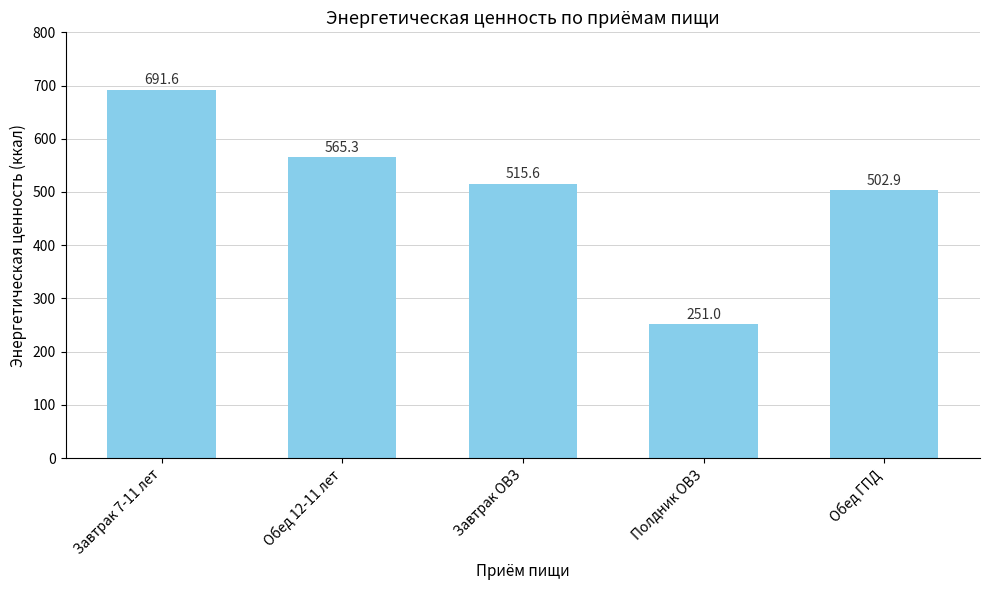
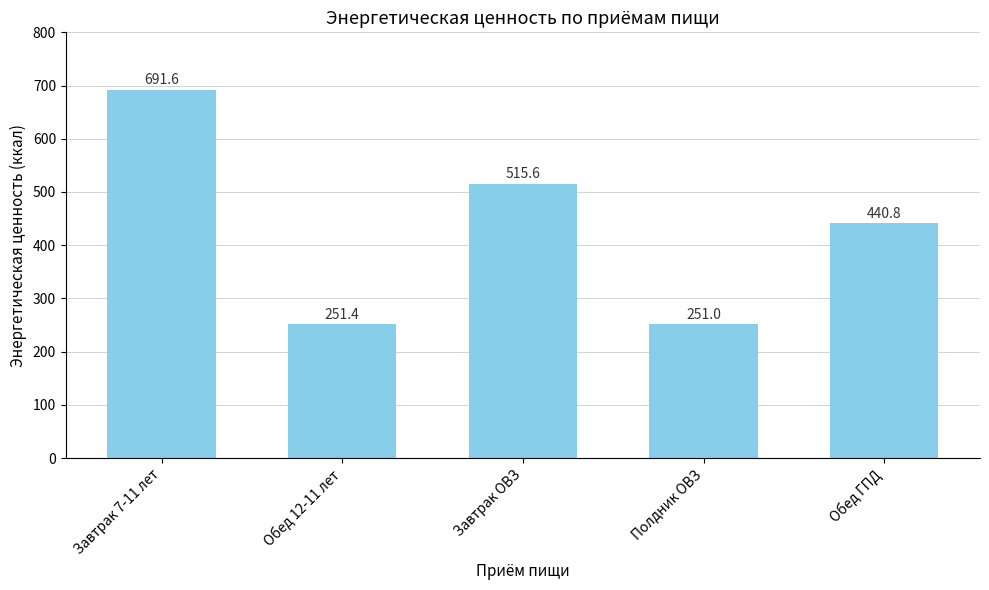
  {
    "Завтрак 7-11 лет": 691.6,
-   "Обед 12-11 лет": 565.3,
+   "Обед 12-11 лет": 251.4,
    "Завтрак ОВЗ": 515.6,
    "Полдник ОВЗ": 251.0,
-   "Обед ГПД": 502.9
+   "Обед ГПД": 440.8
  }
